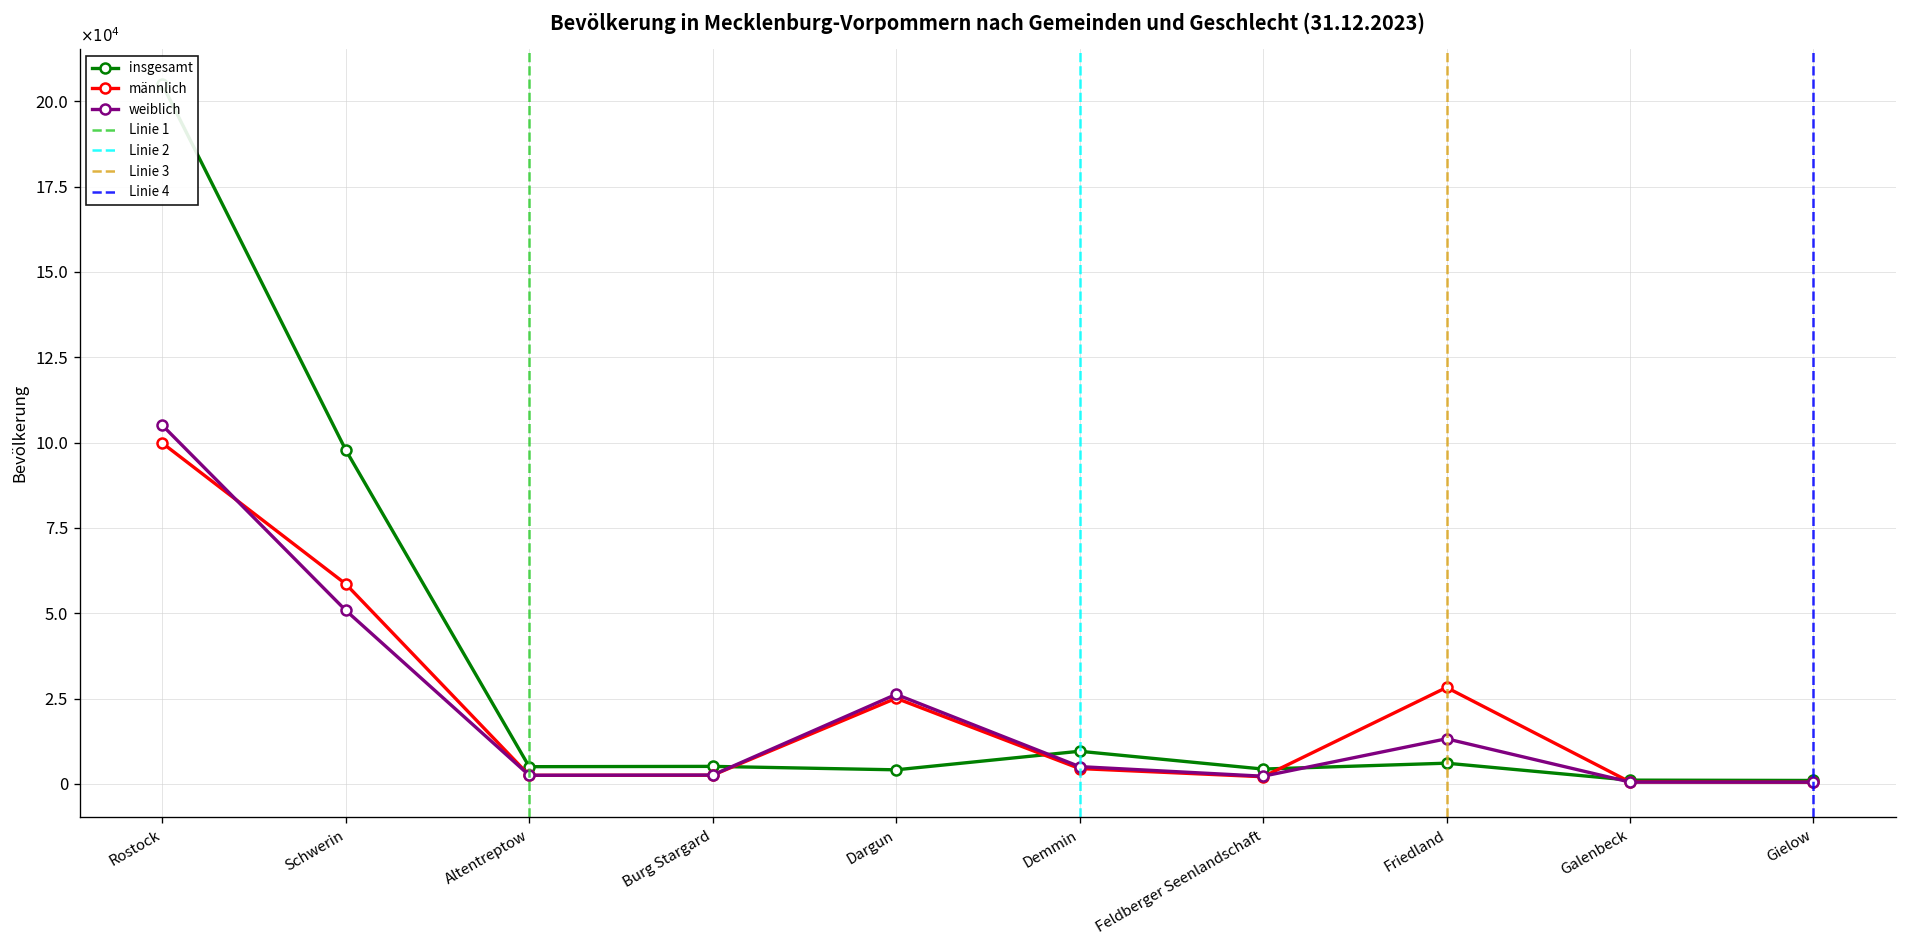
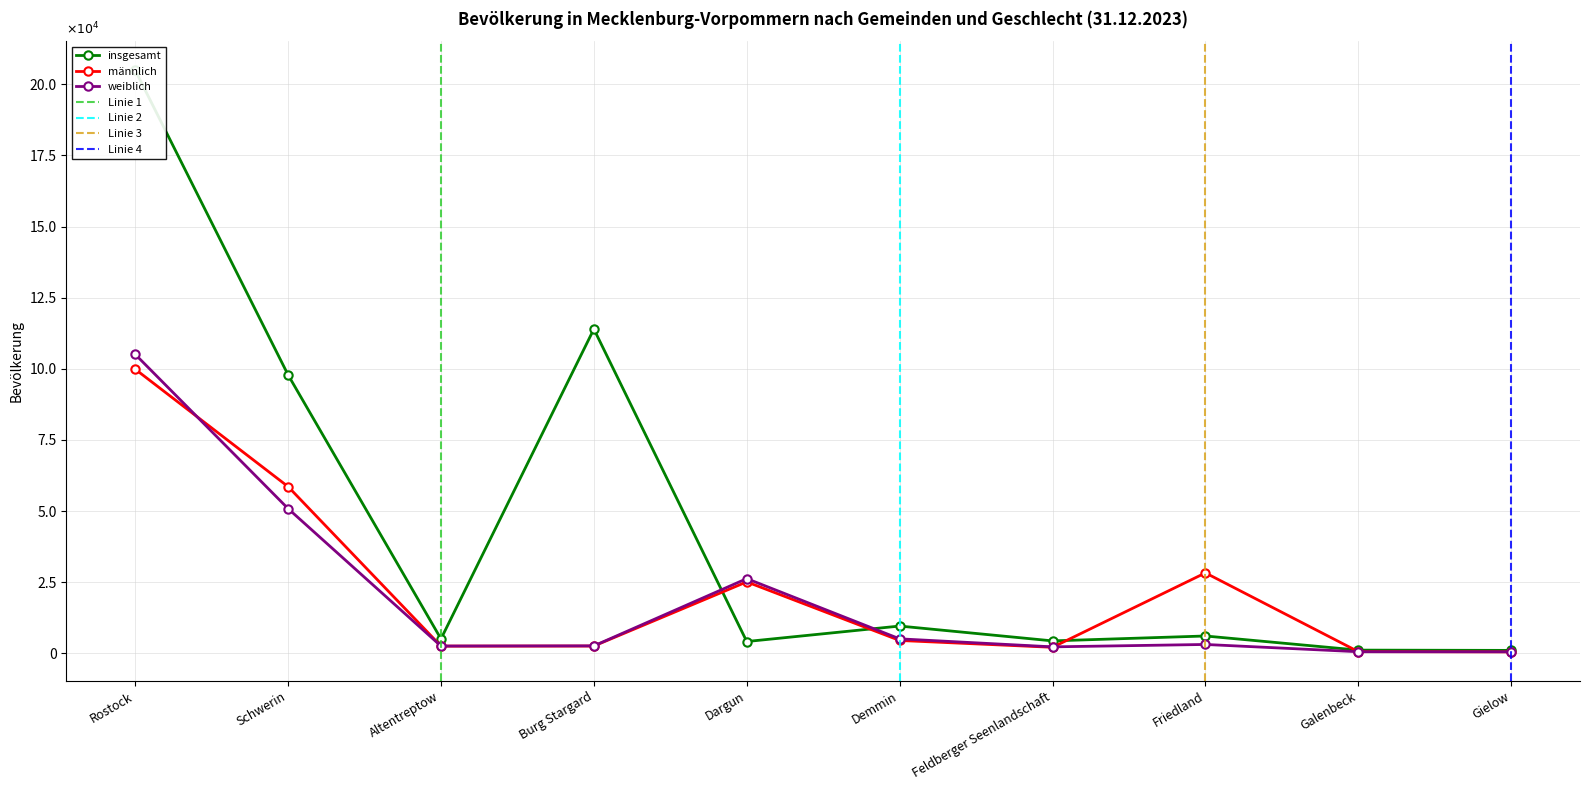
  {
    "insgesamt": {
      "Schwerin": 9.8,
      "Altentreptow": 0.5,
-     "Burg Stargard": 0.5,
+     "Burg Stargard": 11.4,
      "Dargun": 0.4,
      "Demmin": 1.0,
      "Feldberger Seenlandschaft": 0.4,
      "Friedland": 0.6
    },
    "männlich": {
      "Rostock": 10.0,
      "Schwerin": 5.9,
      "Dargun": 2.5,
      "Friedland": 2.8
    },
    "weiblich": {
      "Rostock": 10.5,
      "Schwerin": 5.1,
      "Dargun": 2.6,
-     "Friedland": 1.3
+     "Friedland": 0.3
    }
  }
